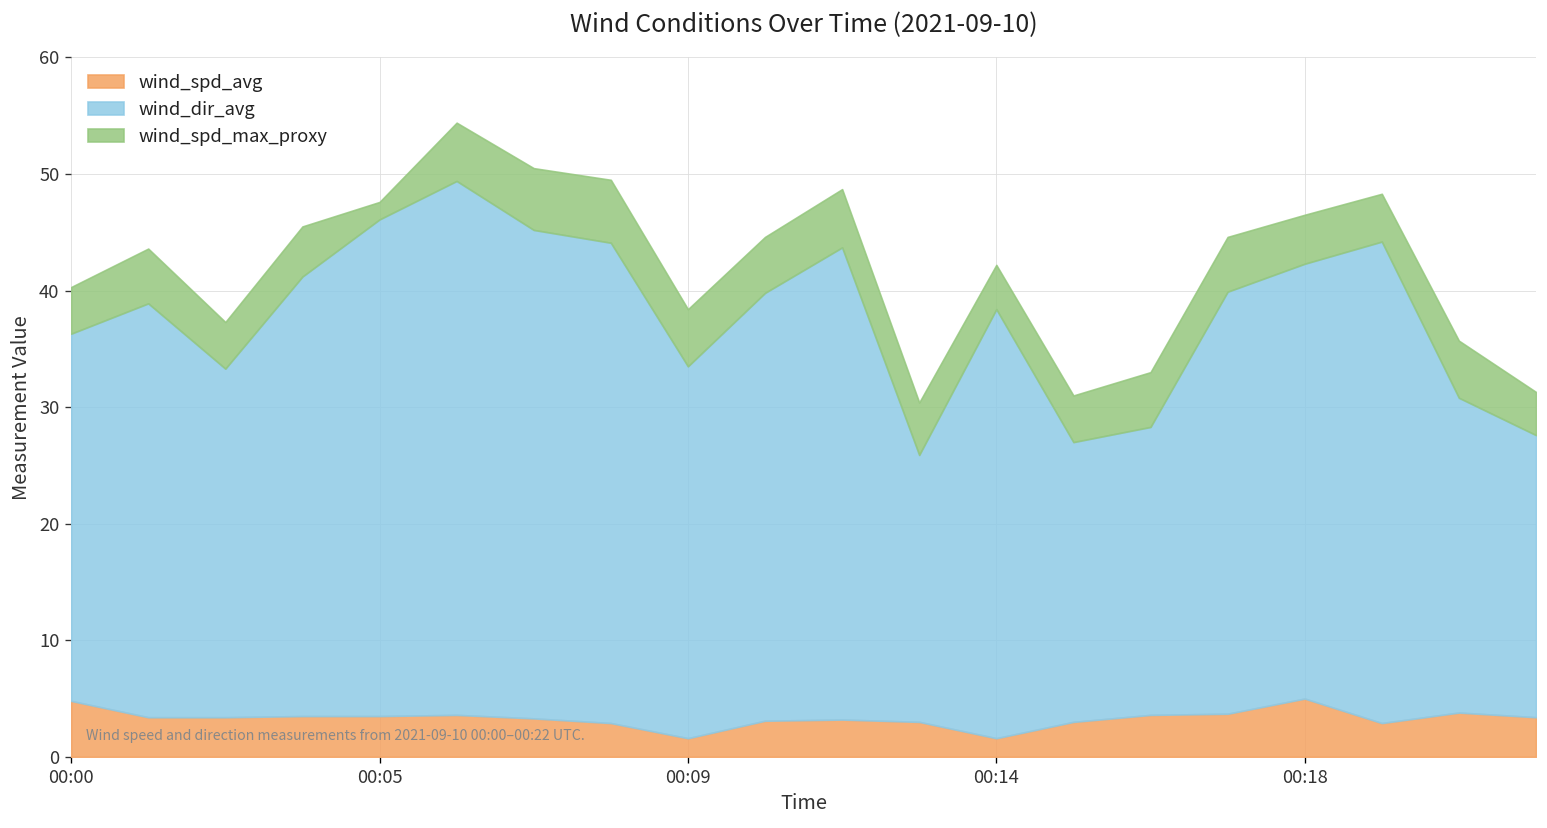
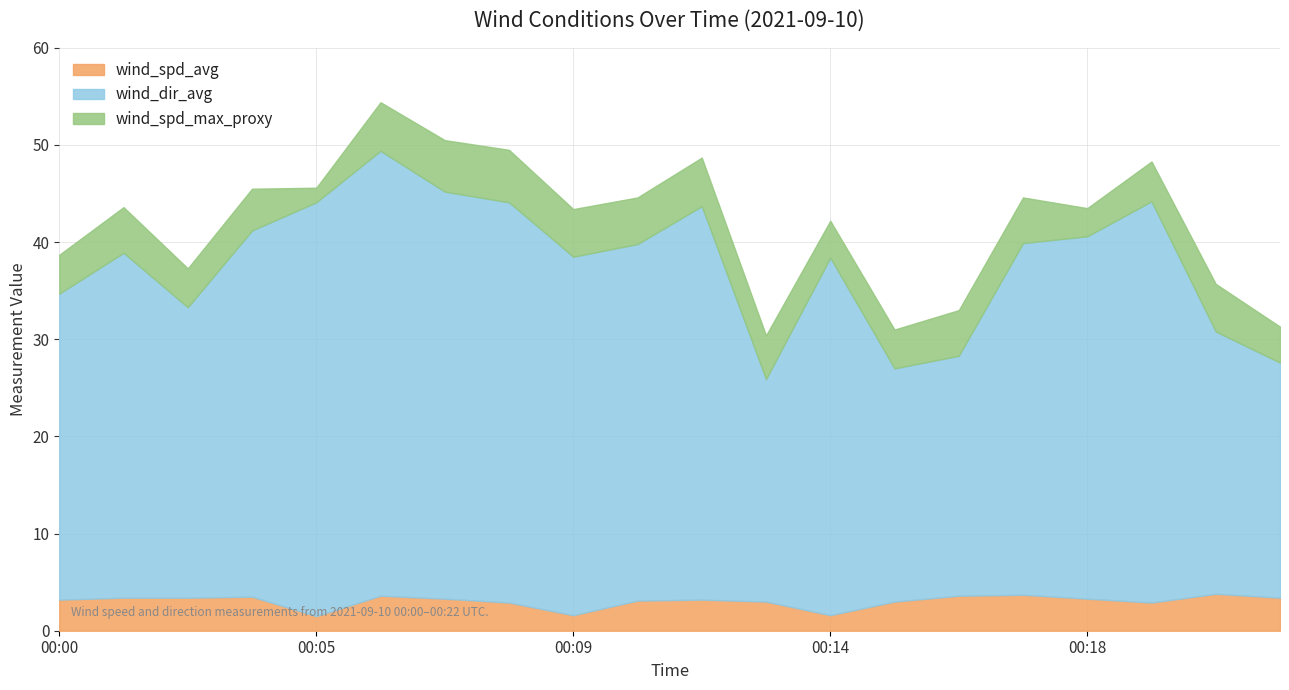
  {
    "wind_spd_avg": {
-     "00:00": 5,
-     "00:05": 4,
+     "00:00": 3,
+     "00:05": 2,
      "00:09": 2,
      "00:14": 2,
-     "00:18": 5
+     "00:18": 3
    },
    "wind_dir_avg": {
      "00:00": 31,
      "00:05": 43,
-     "00:09": 32,
+     "00:09": 37,
      "00:14": 37,
      "00:18": 37
    },
    "wind_spd_max_proxy": {
      "00:00": 4,
      "00:05": 2,
      "00:09": 5,
      "00:14": 4,
-     "00:18": 4
+     "00:18": 3
    }
  }
